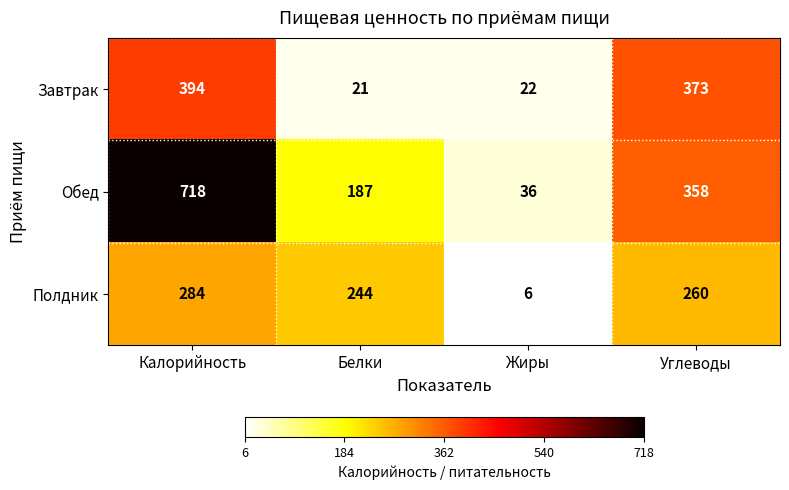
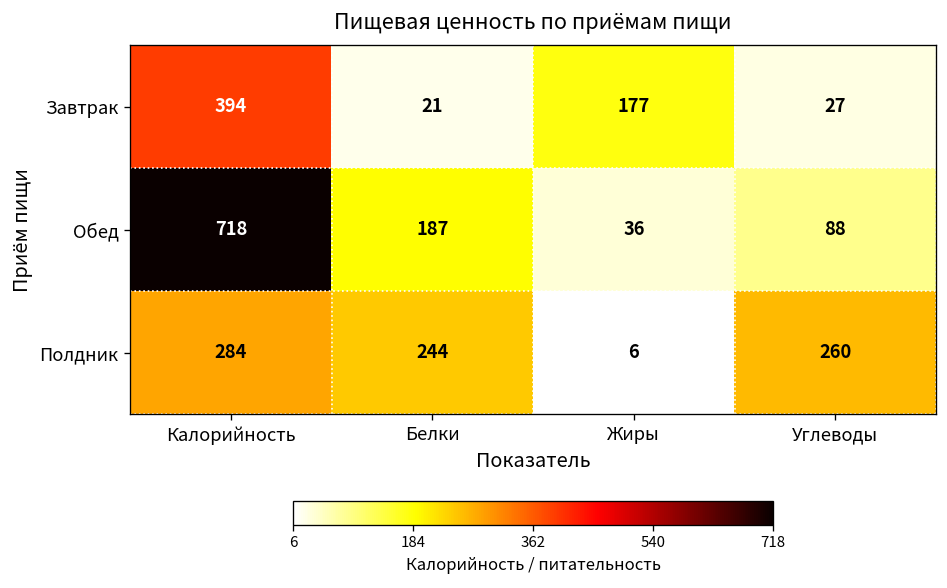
  {
    "Завтрак": {
      "Калорийность": 394,
      "Белки": 21,
-     "Жиры": 22,
-     "Углеводы": 373
+     "Жиры": 177,
+     "Углеводы": 27
    },
    "Обед": {
      "Калорийность": 718,
      "Белки": 187,
      "Жиры": 36,
-     "Углеводы": 358
+     "Углеводы": 88
    },
    "Полдник": {
      "Калорийность": 284,
      "Белки": 244,
      "Жиры": 6,
      "Углеводы": 260
    }
  }
